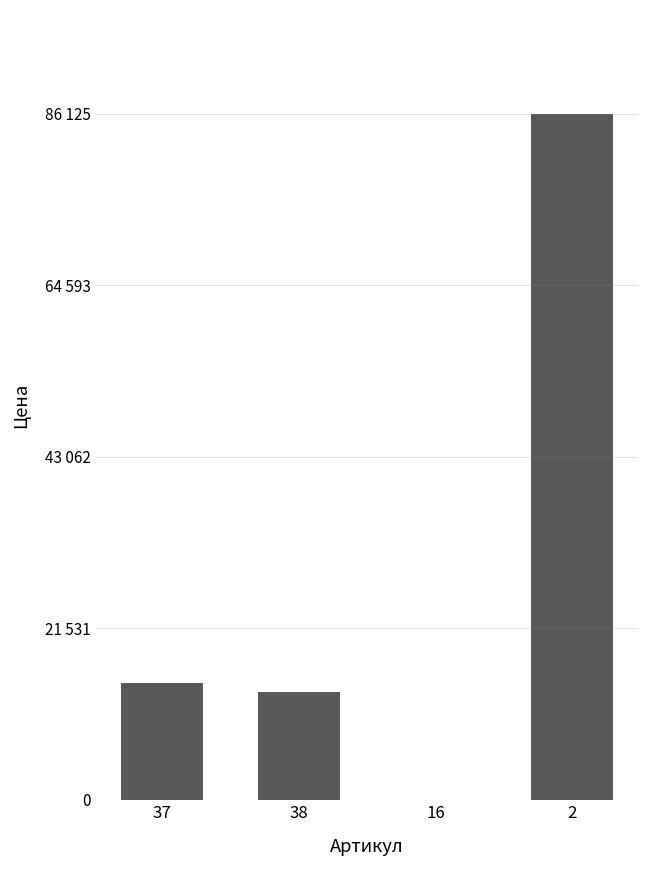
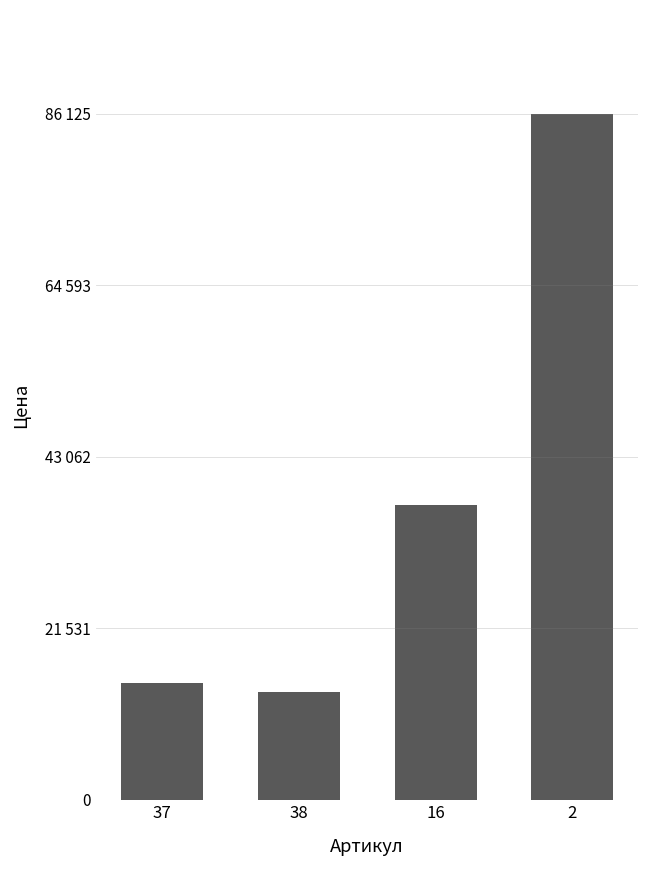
  {
    "37": 15000,
    "38": 14000,
-   "16": 0,
+   "16": 37000,
    "2": 86000
  }
